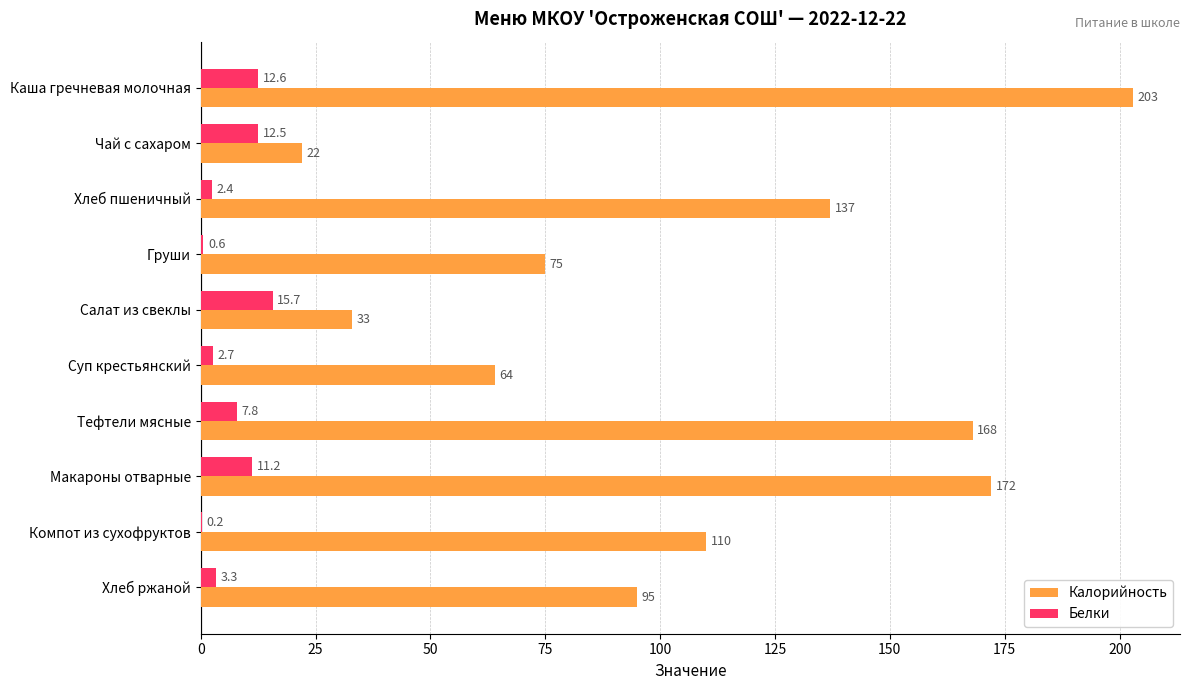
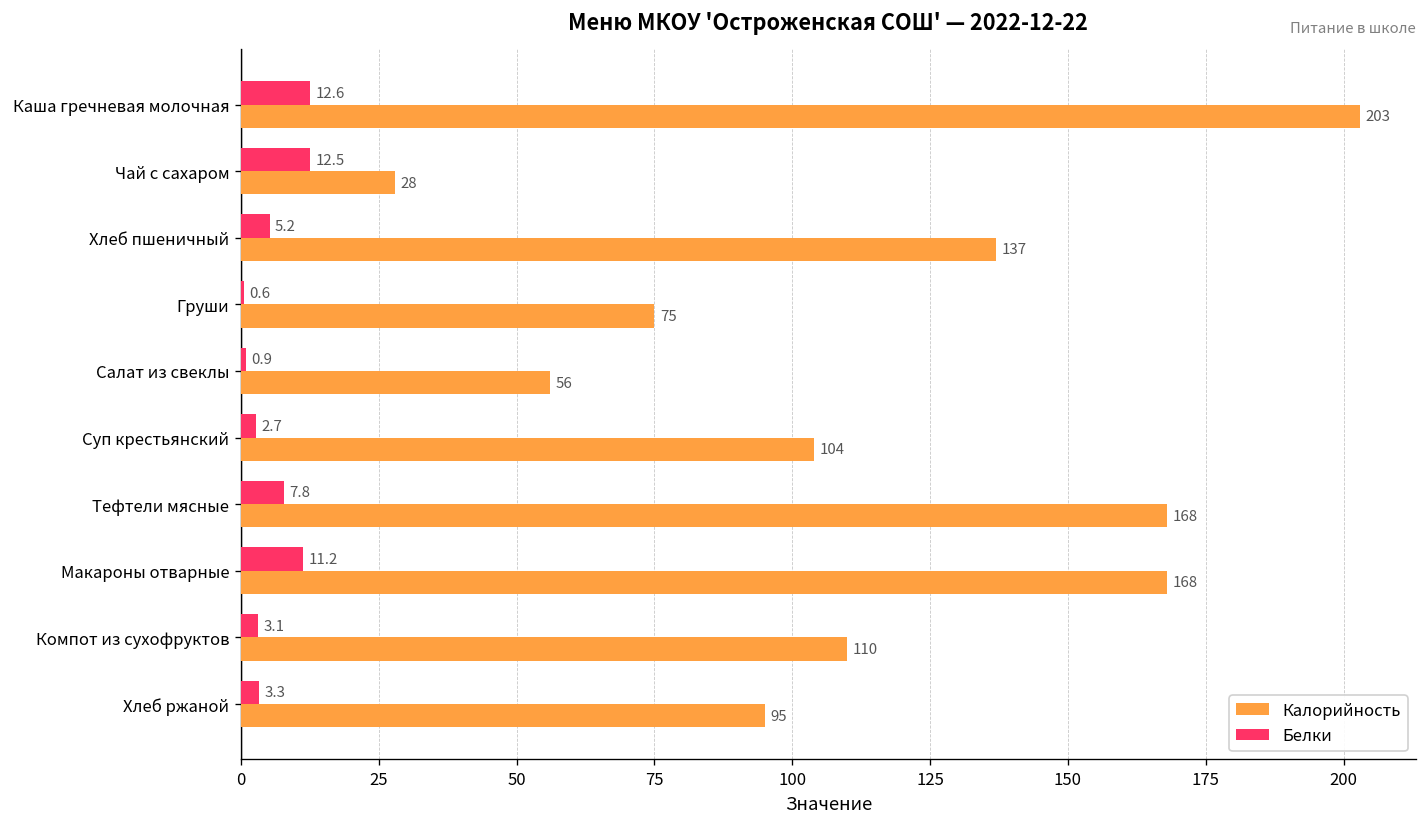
  {
    "Калорийность": {
      "Каша гречневая молочная": 203,
-     "Чай с сахаром": 22,
+     "Чай с сахаром": 28,
      "Хлеб пшеничный": 137,
      "Груши": 75,
-     "Салат из свеклы": 33,
-     "Суп крестьянский": 64,
+     "Салат из свеклы": 56,
+     "Суп крестьянский": 104,
      "Тефтели мясные": 168,
-     "Макароны отварные": 172,
+     "Макароны отварные": 168,
      "Компот из сухофруктов": 110,
      "Хлеб ржаной": 95
    },
    "Белки": {
      "Каша гречневая молочная": 12.6,
      "Чай с сахаром": 12.5,
-     "Хлеб пшеничный": 2.4,
+     "Хлеб пшеничный": 5.2,
      "Груши": 0.6,
-     "Салат из свеклы": 15.7,
+     "Салат из свеклы": 0.9,
      "Суп крестьянский": 2.7,
      "Тефтели мясные": 7.8,
      "Макароны отварные": 11.2,
-     "Компот из сухофруктов": 0.2,
+     "Компот из сухофруктов": 3.1,
      "Хлеб ржаной": 3.3
    }
  }
